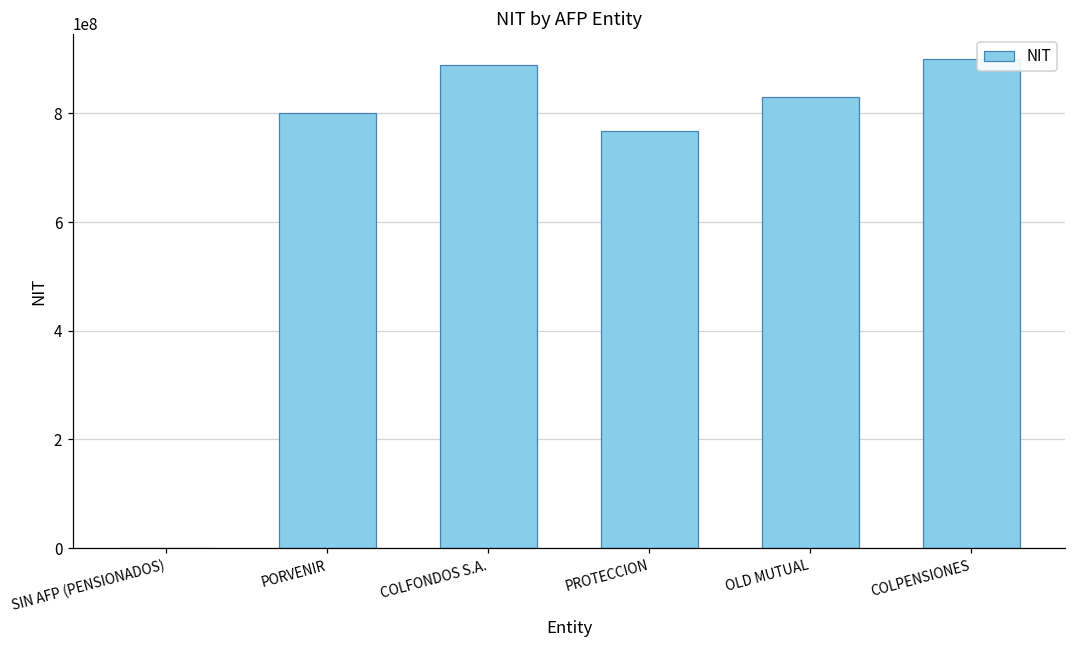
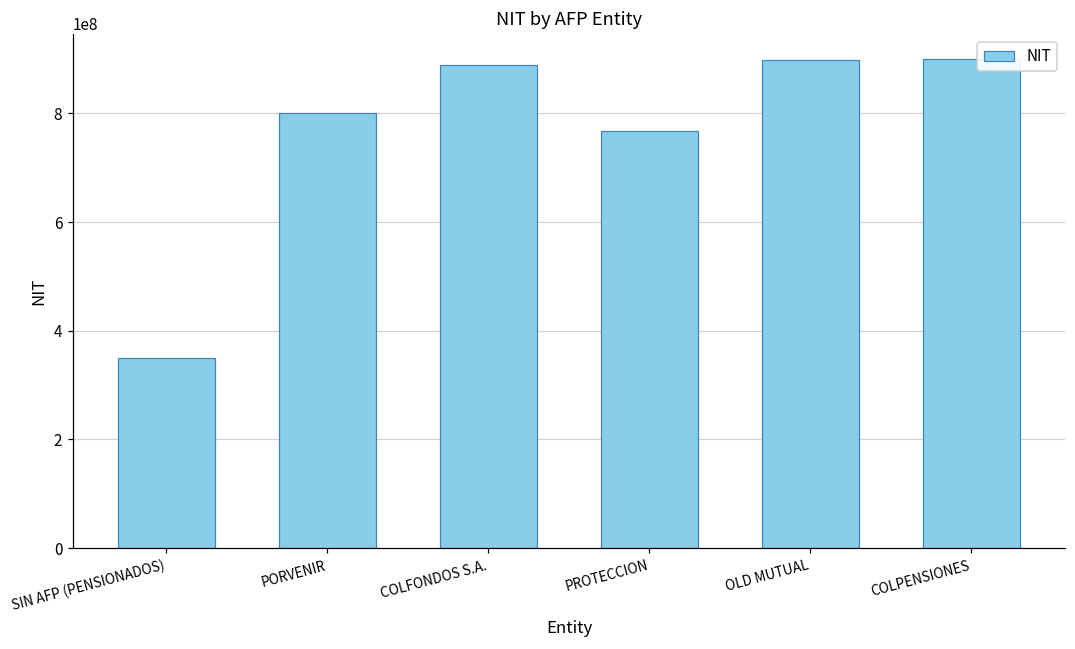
  {
-   "SIN AFP (PENSIONADOS)": 0,
+   "SIN AFP (PENSIONADOS)": 350000000,
    "PORVENIR": 800000000,
    "COLFONDOS S.A.": 890000000,
    "PROTECCION": 770000000,
-   "OLD MUTUAL": 830000000,
+   "OLD MUTUAL": 900000000,
    "COLPENSIONES": 900000000
  }
